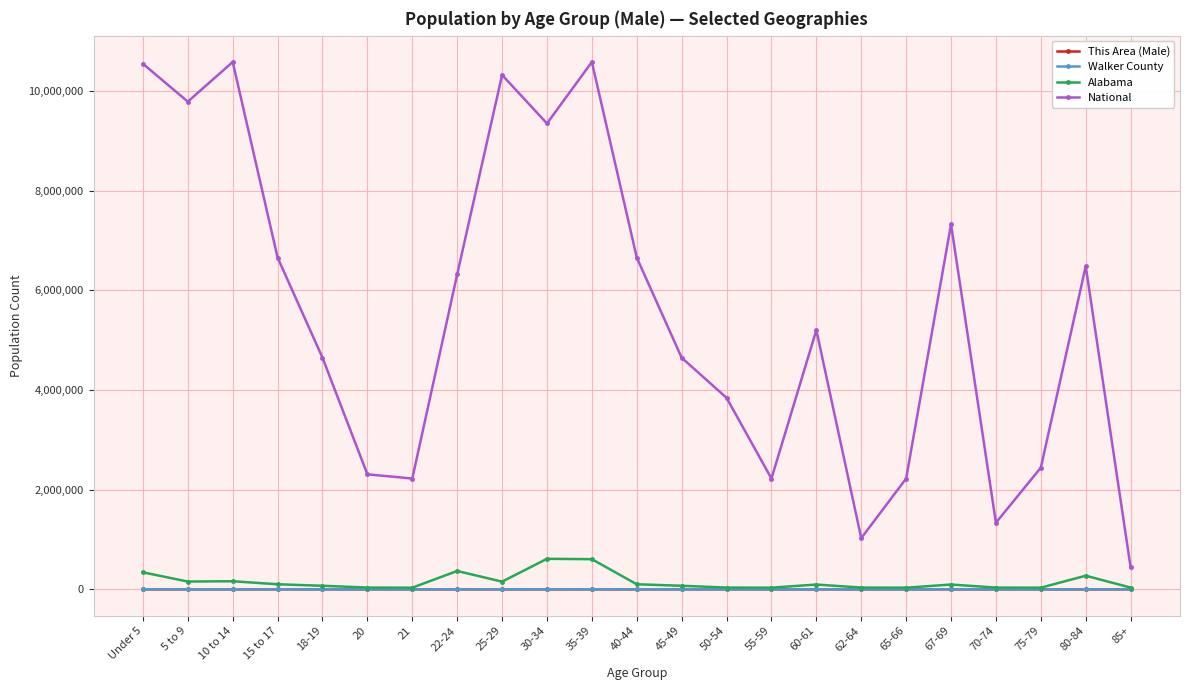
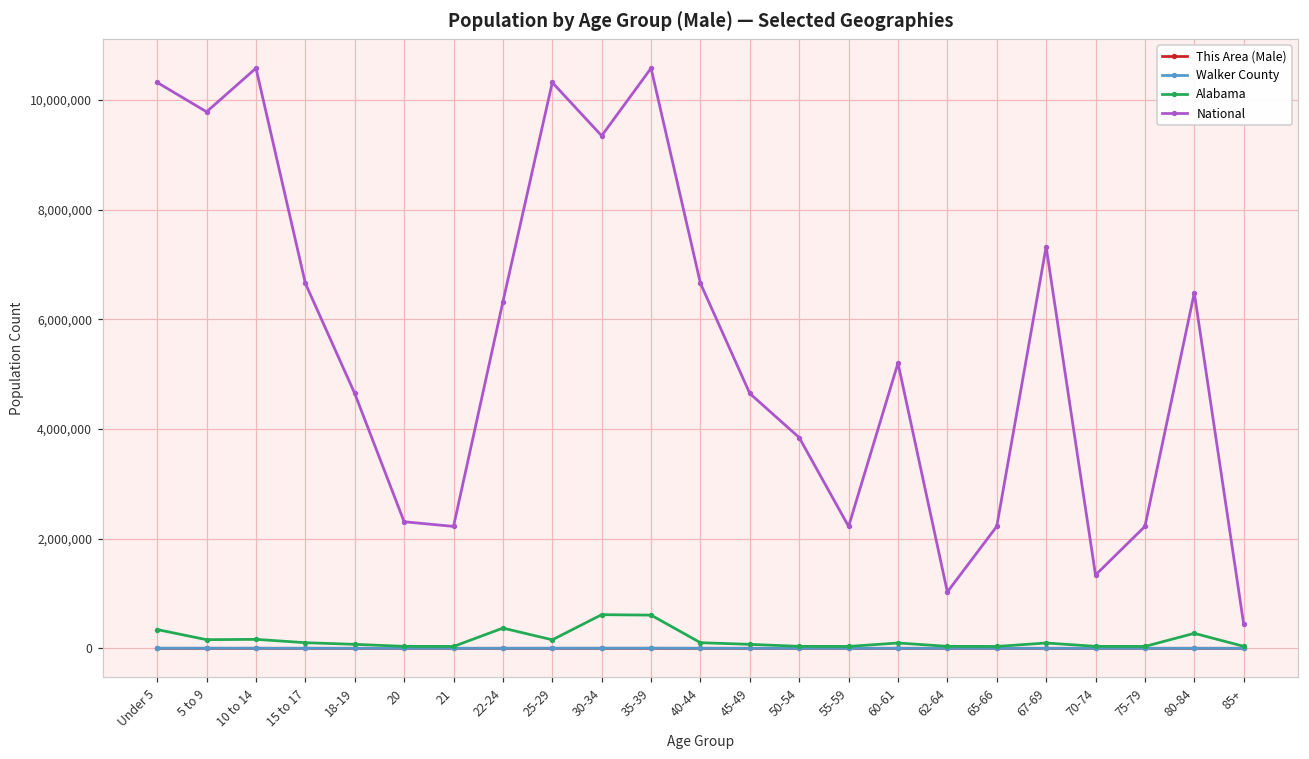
  {
    "Walker County": {
      "Under 5": "0",
      "5 to 9": "0",
      "10 to 14": "0",
      "15 to 17": "0",
      "18-19": "0",
      "22-24": "0",
      "25-29": "0",
      "30-34": "0",
      "35-39": "0",
      "40-44": "0",
      "45-49": "0",
      "60-61": "0",
      "67-69": "0",
      "80-84": "0"
    },
    "Alabama": {
      "Under 5": "300,000",
      "5 to 9": "200,000",
      "10 to 14": "200,000",
      "15 to 17": "100,000",
      "18-19": "100,000",
      "22-24": "400,000",
      "25-29": "200,000",
      "30-34": "600,000",
      "35-39": "600,000",
      "40-44": "100,000",
      "45-49": "100,000",
      "60-61": "100,000",
      "67-69": "100,000",
      "80-84": "300,000"
    },
    "National": {
-     "Under 5": "10,500,000",
+     "Under 5": "10,300,000",
      "5 to 9": "9,800,000",
      "10 to 14": "10,600,000",
      "15 to 17": "6,700,000",
      "18-19": "4,600,000",
      "20": "2,300,000",
      "21": "2,200,000",
      "22-24": "6,300,000",
      "25-29": "10,300,000",
      "30-34": "9,300,000",
      "35-39": "10,600,000",
      "40-44": "6,700,000",
      "45-49": "4,600,000",
      "50-54": "3,800,000",
      "55-59": "2,200,000",
      "60-61": "5,200,000",
      "62-64": "1,000,000",
      "65-66": "2,200,000",
      "67-69": "7,300,000",
      "70-74": "1,300,000",
-     "75-79": "2,400,000",
+     "75-79": "2,200,000",
      "80-84": "6,500,000",
      "85+": "400,000"
    }
  }
